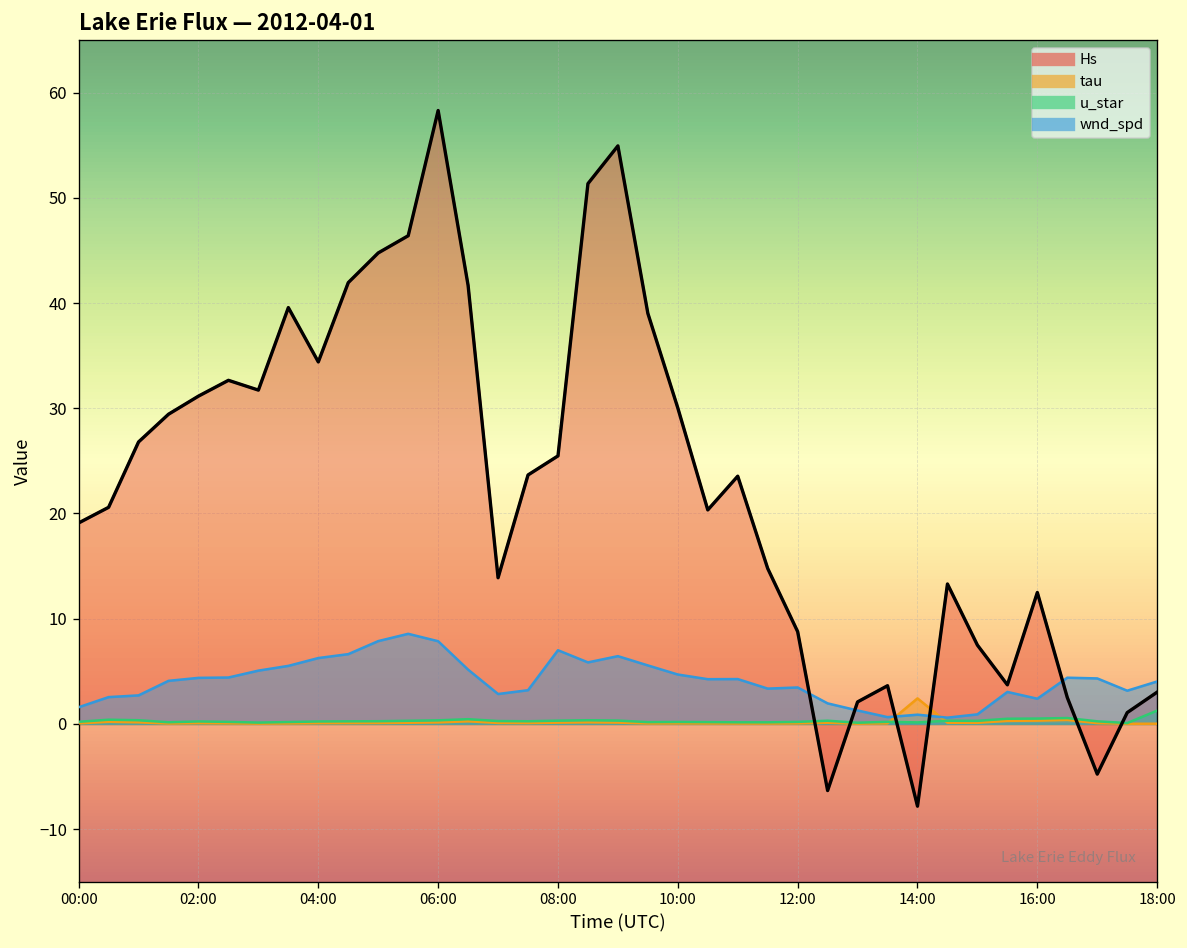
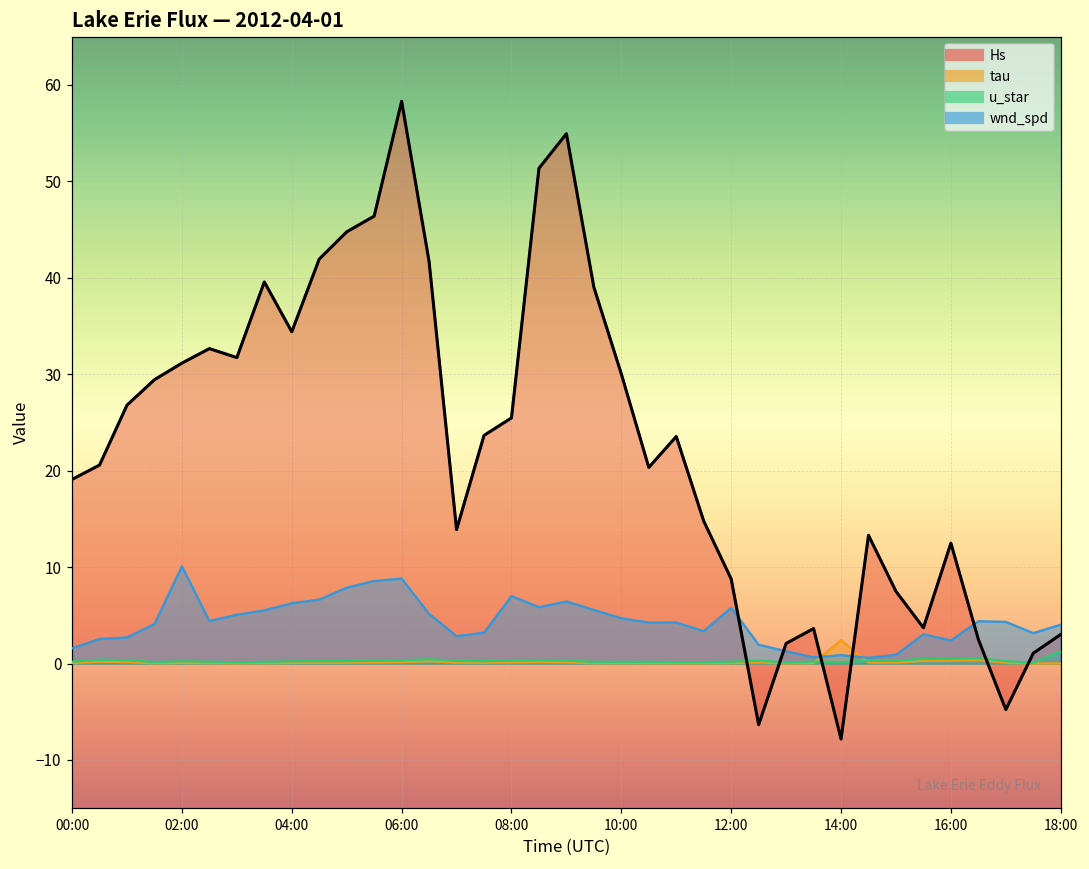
  {
    "tau": {
      "14:00": 2,
      "18:00": 0
    },
    "u_star": {
      "18:00": 1
    },
    "wnd_spd": {
      "00:00": 2,
-     "02:00": 4,
+     "02:00": 10,
      "04:00": 6,
-     "06:00": 8,
+     "06:00": 9,
      "08:00": 7,
      "10:00": 5,
-     "12:00": 3,
+     "12:00": 6,
      "14:00": 1,
      "16:00": 2,
      "18:00": 4
    }
  }
